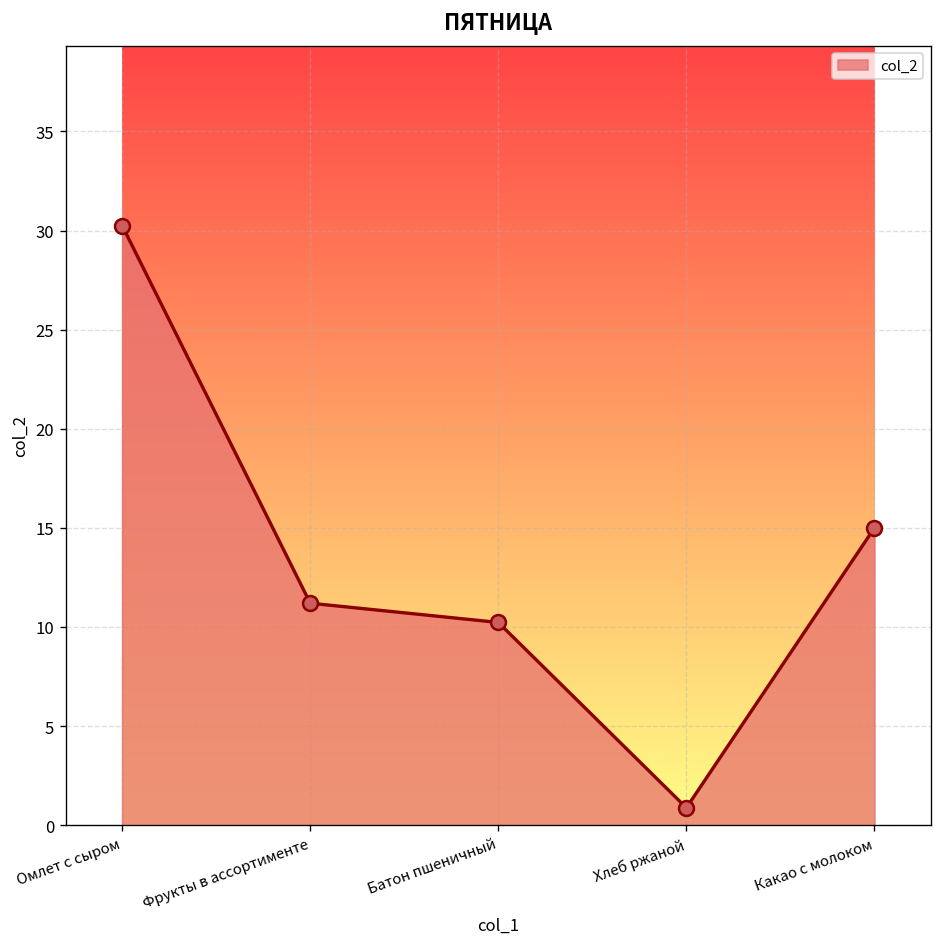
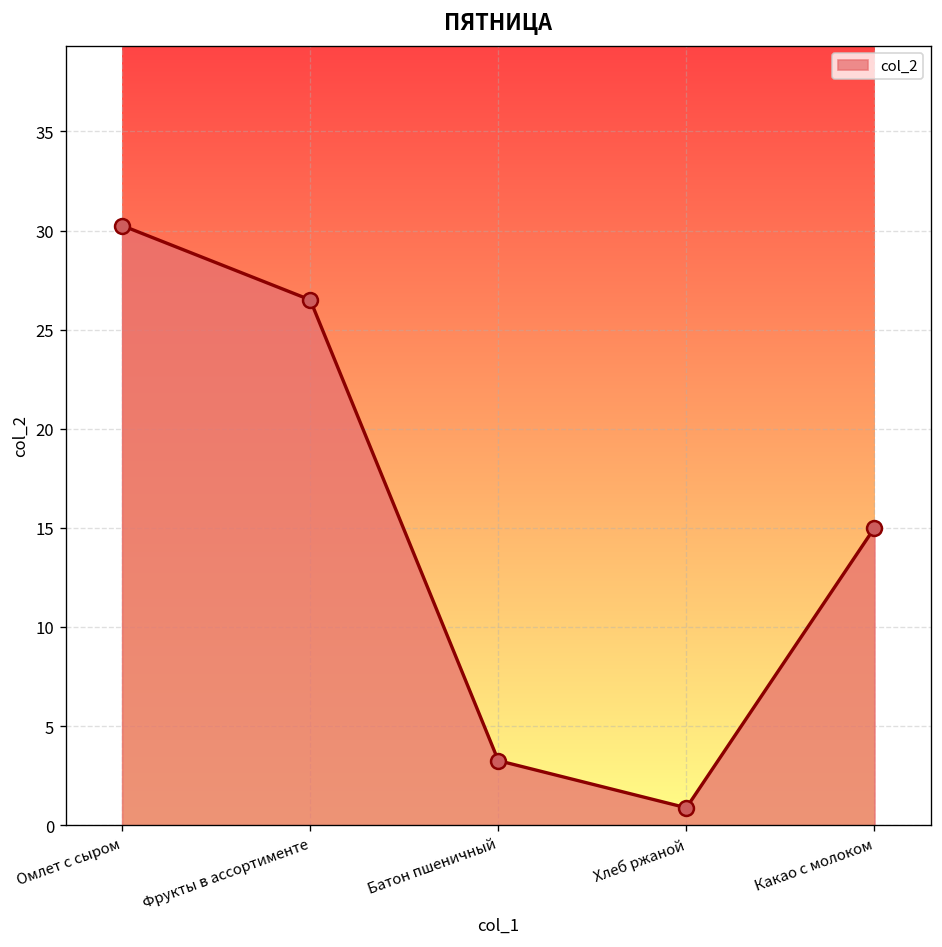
  {
    "Омлет с сыром": 30.3,
-   "Фрукты в ассортименте": 11.2,
-   "Батон пшеничный": 10.2,
+   "Фрукты в ассортименте": 26.5,
+   "Батон пшеничный": 3.3,
    "Хлеб ржаной": 0.9,
    "Какао с молоком": 15.0
  }
